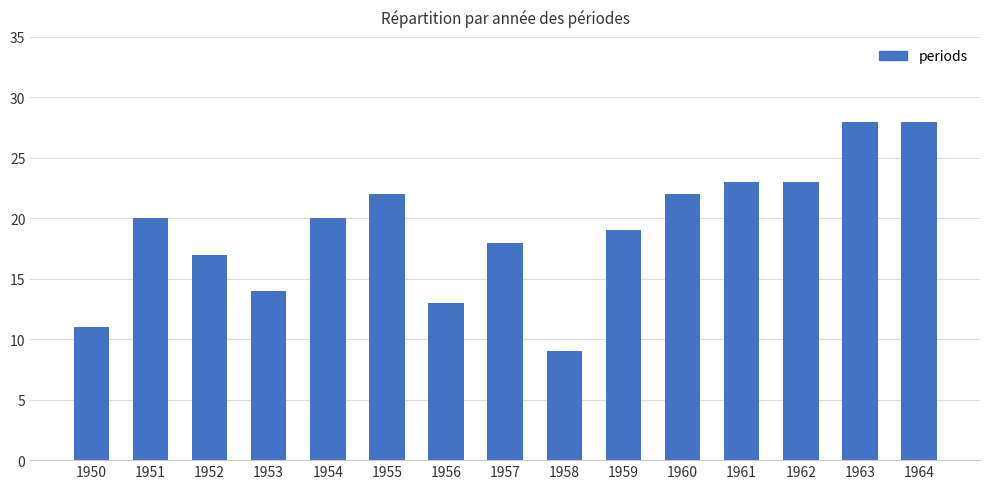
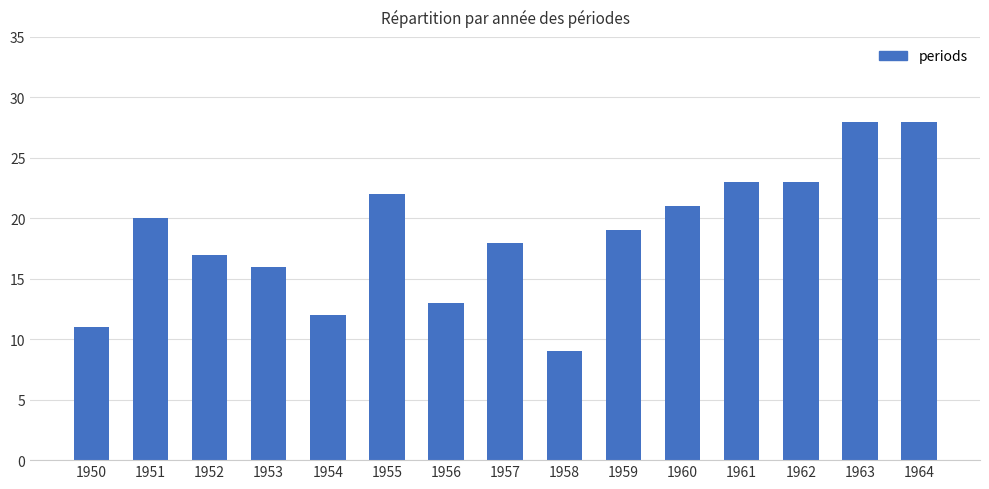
  {
    "1950": 11,
    "1951": 20,
    "1952": 17,
-   "1953": 14,
-   "1954": 20,
+   "1953": 16,
+   "1954": 12,
    "1955": 22,
    "1956": 13,
    "1957": 18,
    "1958": 9,
    "1959": 19,
-   "1960": 22,
+   "1960": 21,
    "1961": 23,
    "1962": 23,
    "1963": 28,
    "1964": 28
  }
